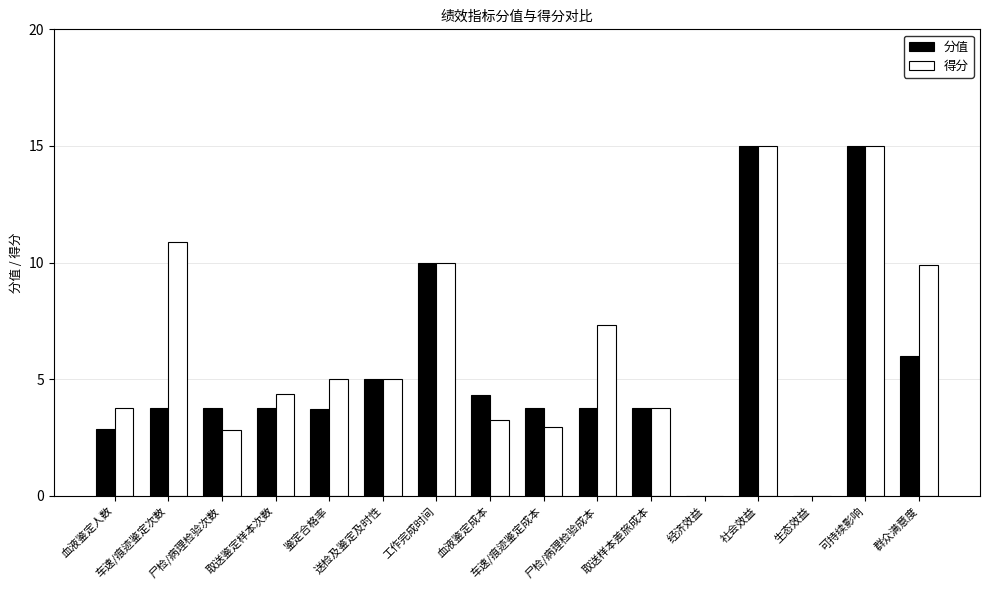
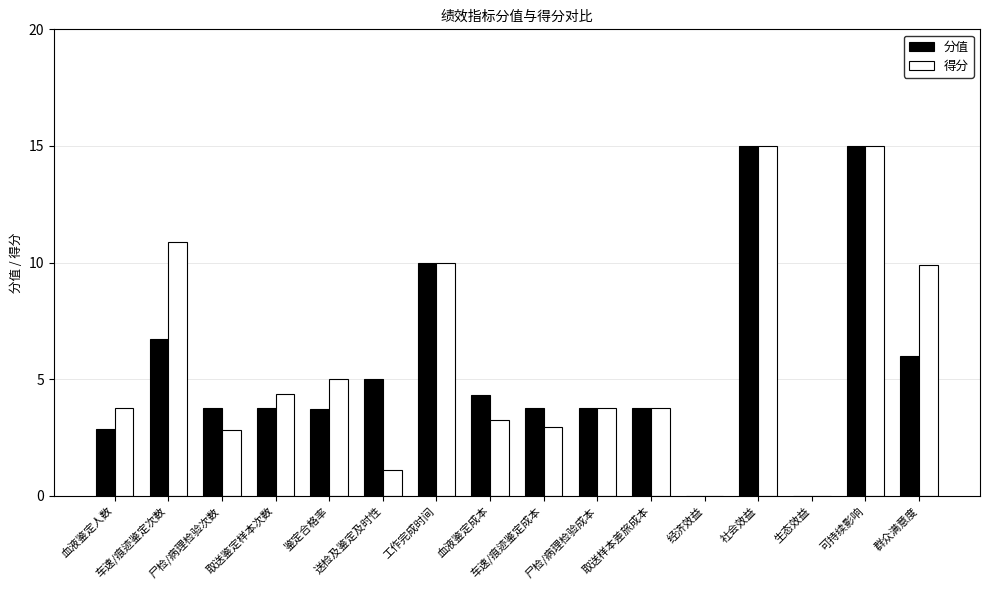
  {
    "分值": {
      "血液鉴定人数": 2.9,
-     "车速/痕迹鉴定次数": 3.8,
+     "车速/痕迹鉴定次数": 6.7,
      "尸检/病理检验次数": 3.8,
      "取送鉴定样本次数": 3.8,
      "鉴定合格率": 3.7,
      "送检及鉴定及时性": 5.0,
      "工作完成时间": 10.0,
      "血液鉴定成本": 4.3,
      "车速/痕迹鉴定成本": 3.8,
      "尸检/病理检验成本": 3.8,
      "取送样本差旅成本": 3.8,
      "经济效益": 0.0,
      "社会效益": 15.0,
      "生态效益": 0.0,
      "可持续影响": 15.0,
      "群众满意度": 6.0
    },
    "得分": {
      "血液鉴定人数": 3.8,
      "车速/痕迹鉴定次数": 10.9,
      "尸检/病理检验次数": 2.8,
      "取送鉴定样本次数": 4.4,
      "鉴定合格率": 5.0,
-     "送检及鉴定及时性": 5.0,
+     "送检及鉴定及时性": 1.1,
      "工作完成时间": 10.0,
      "血液鉴定成本": 3.3,
      "车速/痕迹鉴定成本": 3.0,
-     "尸检/病理检验成本": 7.3,
+     "尸检/病理检验成本": 3.8,
      "取送样本差旅成本": 3.8,
      "经济效益": 0.0,
      "社会效益": 15.0,
      "生态效益": 0.0,
      "可持续影响": 15.0,
      "群众满意度": 9.9
    }
  }
